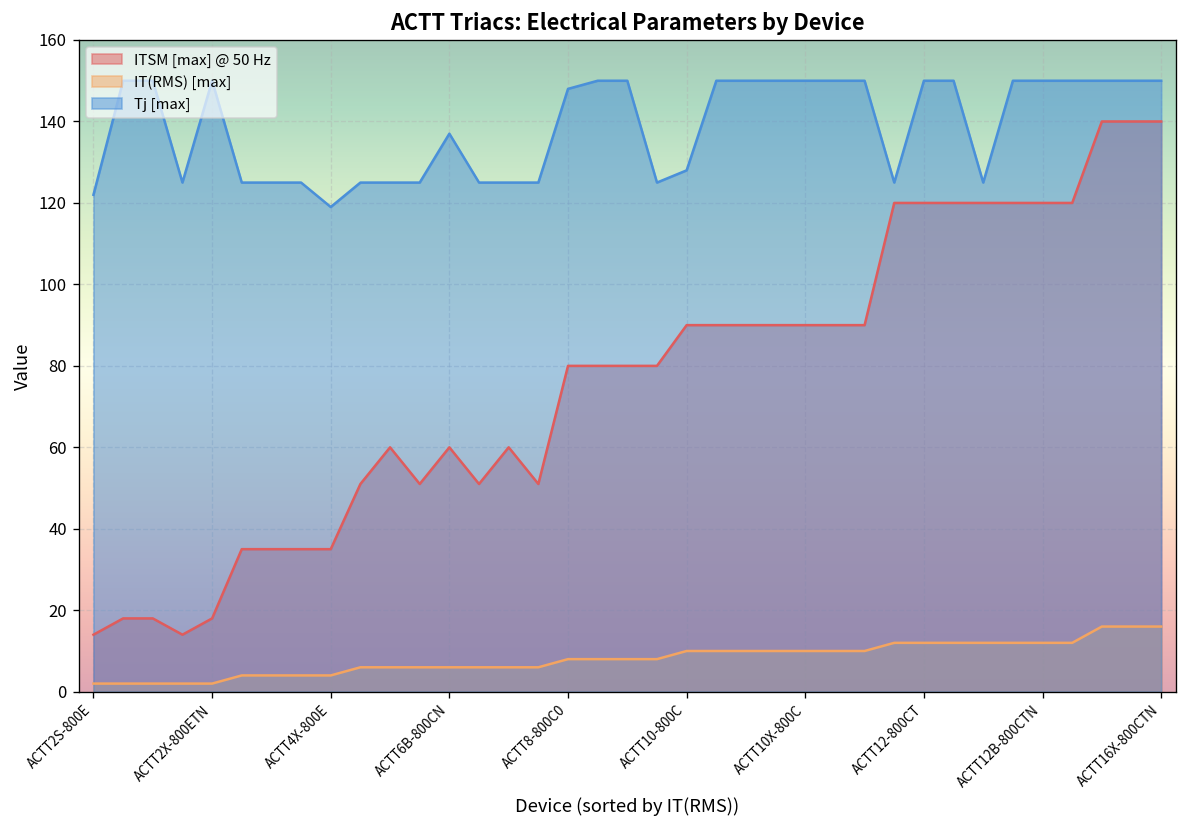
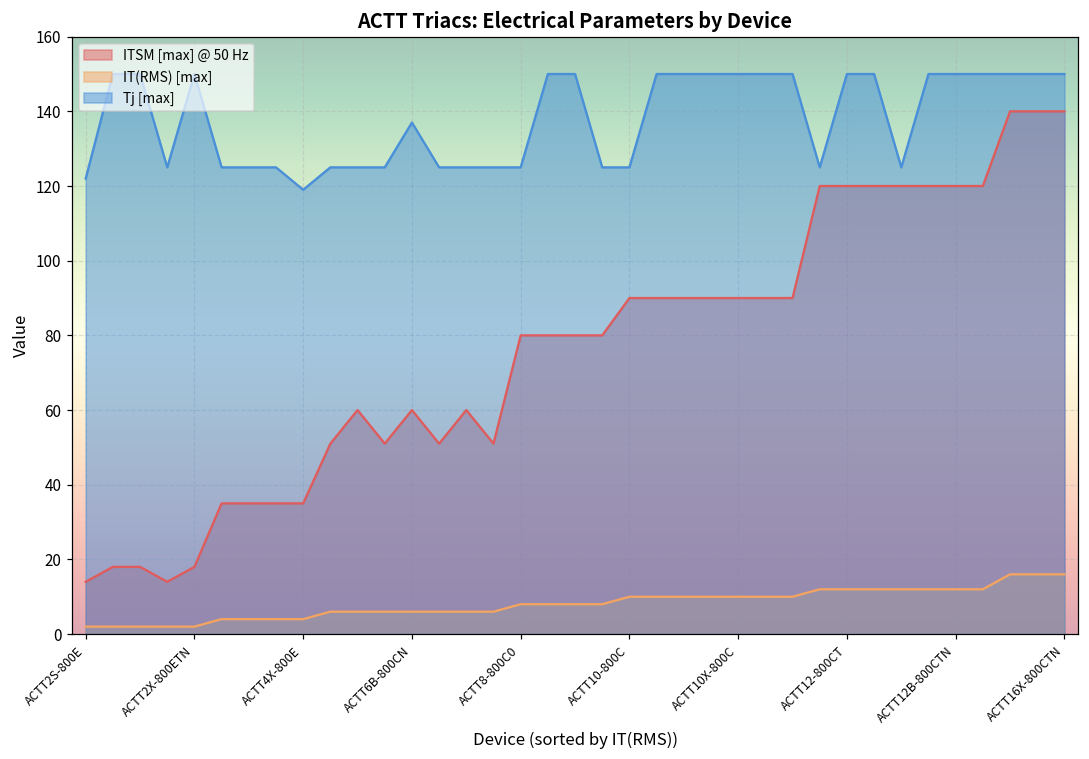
  {
    "Tj [max]": {
      "ACTT2S-800E": 122,
      "ACTT4X-800E": 119,
      "ACTT6B-800CN": 137,
-     "ACTT8-800C0": 148,
-     "ACTT10-800C": 128,
+     "ACTT8-800C0": 125,
+     "ACTT10-800C": 125,
      "ACTT10X-800C": 150,
      "ACTT12-800CT": 150,
      "ACTT12B-800CTN": 150,
      "ACTT16X-800CTN": 150
    }
  }
